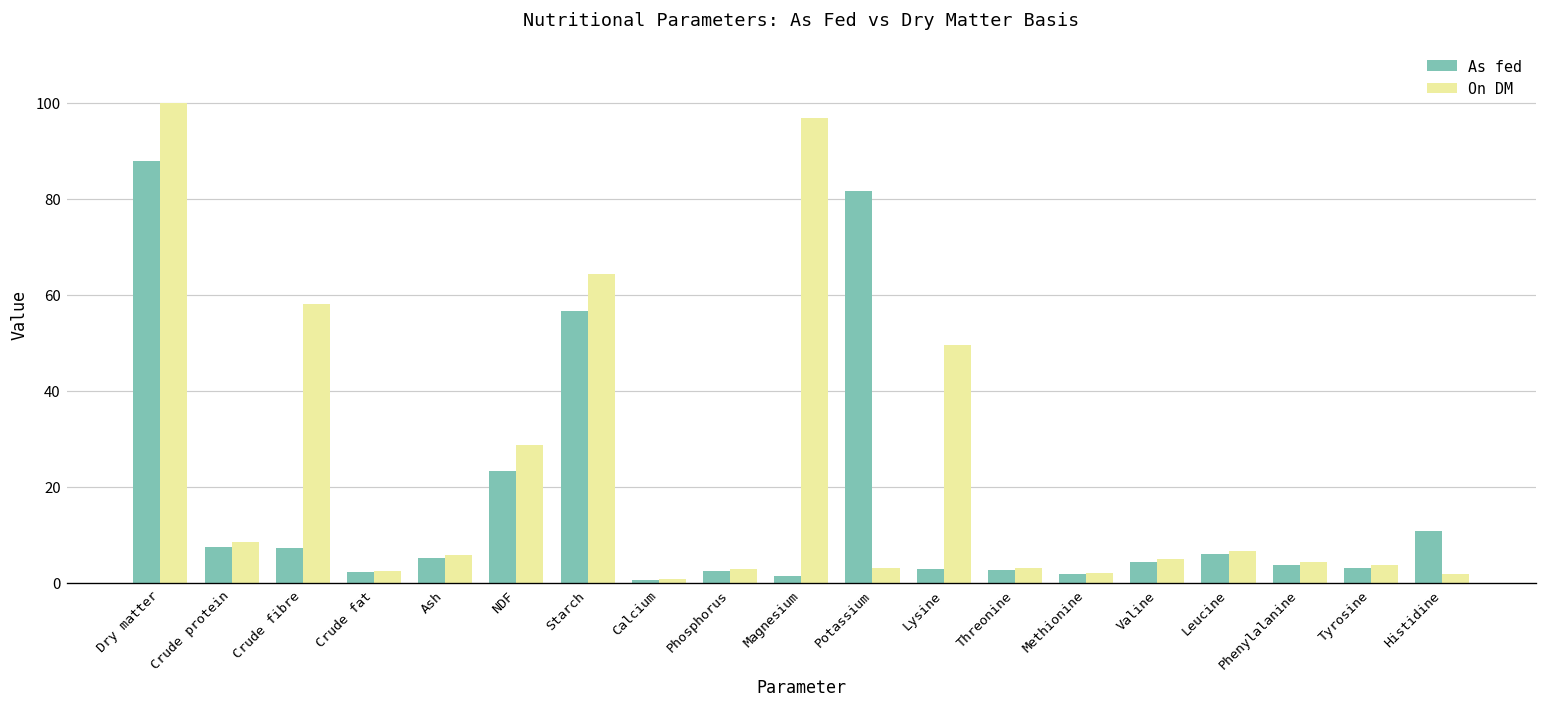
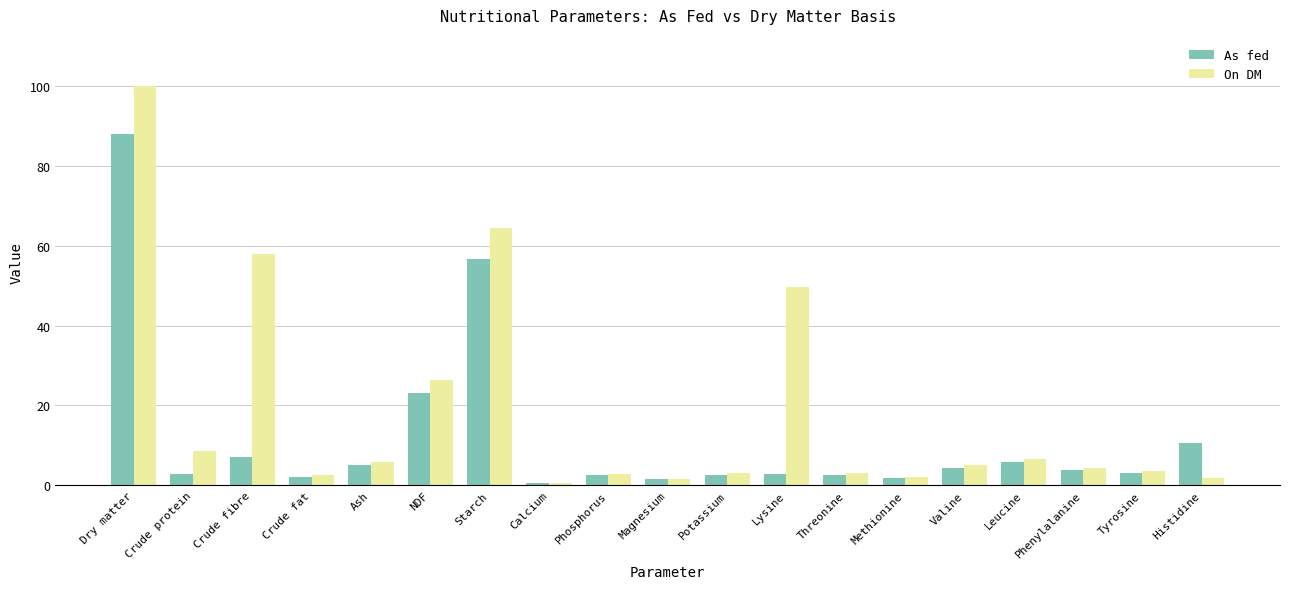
  {
    "As fed": {
      "Dry matter": 88,
-     "Crude protein": 8,
+     "Crude protein": 3,
      "Crude fibre": 7,
      "Crude fat": 2,
      "Ash": 5,
      "NDF": 23,
      "Starch": 57,
      "Phosphorus": 3,
      "Magnesium": 2,
-     "Potassium": 82,
+     "Potassium": 3,
      "Lysine": 3,
      "Threonine": 3,
      "Methionine": 2,
      "Valine": 4,
      "Leucine": 6,
      "Phenylalanine": 4,
      "Tyrosine": 3,
      "Histidine": 11
    },
    "On DM": {
      "Dry matter": 100,
      "Crude protein": 9,
      "Crude fibre": 58,
      "Crude fat": 3,
      "Ash": 6,
-     "NDF": 29,
+     "NDF": 26,
      "Starch": 64,
      "Calcium": 1,
      "Phosphorus": 3,
-     "Magnesium": 97,
+     "Magnesium": 2,
      "Potassium": 3,
      "Lysine": 50,
      "Threonine": 3,
      "Methionine": 2,
      "Valine": 5,
      "Leucine": 7,
      "Phenylalanine": 4,
      "Tyrosine": 4,
      "Histidine": 2
    }
  }
